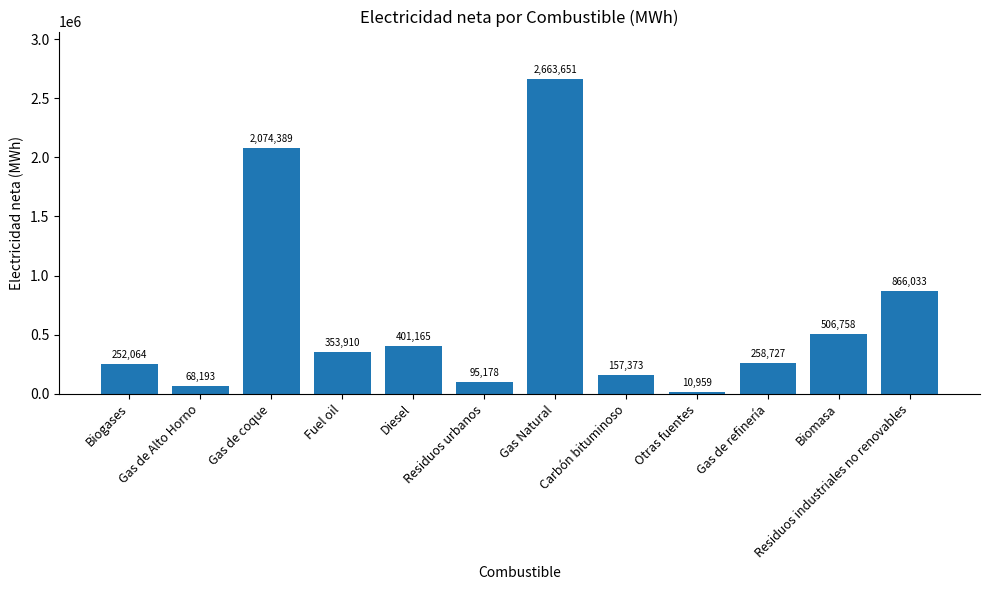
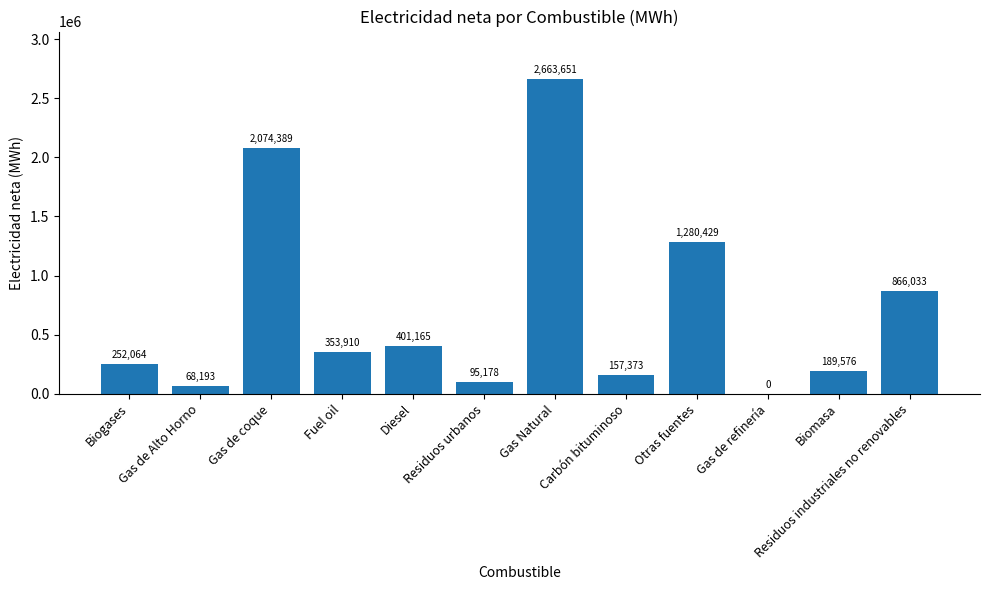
  {
    "Biogases": "252,064",
    "Gas de Alto Horno": "68,193",
    "Gas de coque": "2,074,389",
    "Fuel oil": "353,910",
    "Diesel": "401,165",
    "Residuos urbanos": "95,178",
    "Gas Natural": "2,663,651",
    "Carbón bituminoso": "157,373",
-   "Otras fuentes": "10,959",
-   "Gas de refinería": "258,727",
-   "Biomasa": "506,758",
+   "Otras fuentes": "1,280,429",
+   "Gas de refinería": "0",
+   "Biomasa": "189,576",
    "Residuos industriales no renovables": "866,033"
  }
